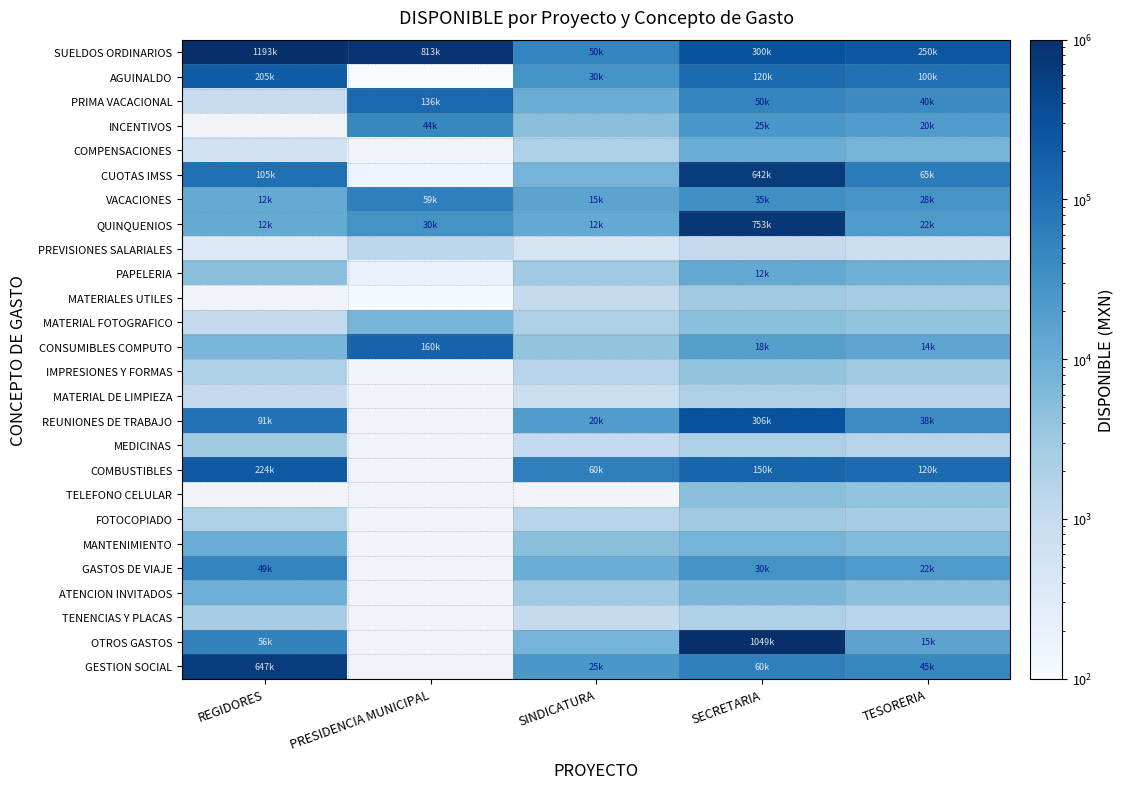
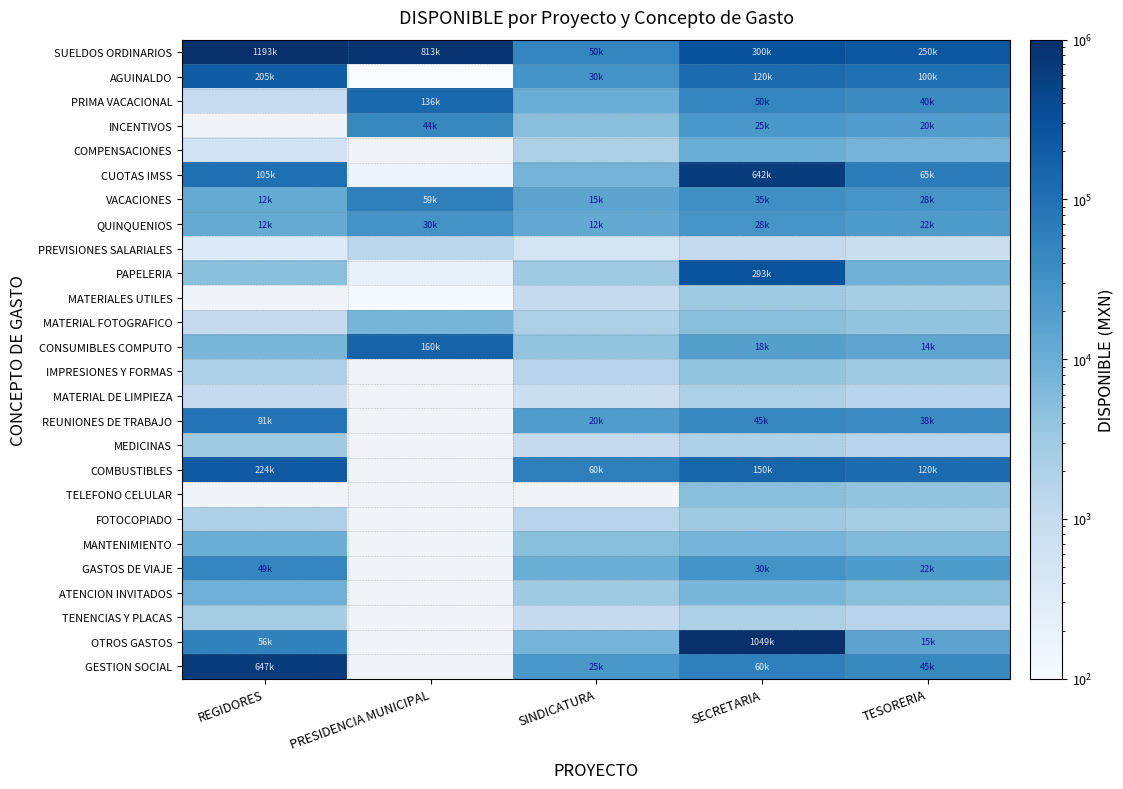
  {
    "SUELDOS ORDINARIOS": {
      "REGIDORES": "1193k",
      "PRESIDENCIA MUNICIPAL": "813k",
      "SINDICATURA": "50k",
      "SECRETARIA": "300k",
      "TESORERIA": "250k"
    },
    "AGUINALDO": {
      "REGIDORES": "205k",
      "SINDICATURA": "30k",
      "SECRETARIA": "120k",
      "TESORERIA": "100k"
    },
    "PRIMA VACACIONAL": {
      "PRESIDENCIA MUNICIPAL": "136k",
      "SECRETARIA": "50k",
      "TESORERIA": "40k"
    },
    "INCENTIVOS": {
      "PRESIDENCIA MUNICIPAL": "44k",
      "SECRETARIA": "25k",
      "TESORERIA": "20k"
    },
    "CUOTAS IMSS": {
      "REGIDORES": "105k",
      "SECRETARIA": "642k",
      "TESORERIA": "65k"
    },
    "VACACIONES": {
      "REGIDORES": "12k",
      "PRESIDENCIA MUNICIPAL": "59k",
      "SINDICATURA": "15k",
      "SECRETARIA": "35k",
      "TESORERIA": "28k"
    },
    "QUINQUENIOS": {
      "REGIDORES": "12k",
      "PRESIDENCIA MUNICIPAL": "30k",
      "SINDICATURA": "12k",
-     "SECRETARIA": "753k",
+     "SECRETARIA": "28k",
      "TESORERIA": "22k"
    },
    "PAPELERIA": {
-     "SECRETARIA": "12k"
+     "SECRETARIA": "293k"
    },
    "CONSUMIBLES COMPUTO": {
      "PRESIDENCIA MUNICIPAL": "160k",
      "SECRETARIA": "18k",
      "TESORERIA": "14k"
    },
    "REUNIONES DE TRABAJO": {
      "REGIDORES": "91k",
      "SINDICATURA": "20k",
-     "SECRETARIA": "306k",
+     "SECRETARIA": "45k",
      "TESORERIA": "38k"
    },
    "COMBUSTIBLES": {
      "REGIDORES": "224k",
      "SINDICATURA": "60k",
      "SECRETARIA": "150k",
      "TESORERIA": "120k"
    },
    "GASTOS DE VIAJE": {
      "REGIDORES": "49k",
      "SECRETARIA": "30k",
      "TESORERIA": "22k"
    },
    "OTROS GASTOS": {
      "REGIDORES": "56k",
      "SECRETARIA": "1049k",
      "TESORERIA": "15k"
    },
    "GESTION SOCIAL": {
      "REGIDORES": "647k",
      "SINDICATURA": "25k",
      "SECRETARIA": "60k",
      "TESORERIA": "45k"
    }
  }
